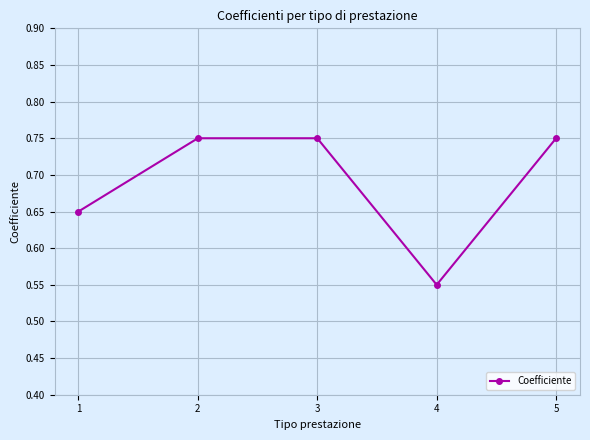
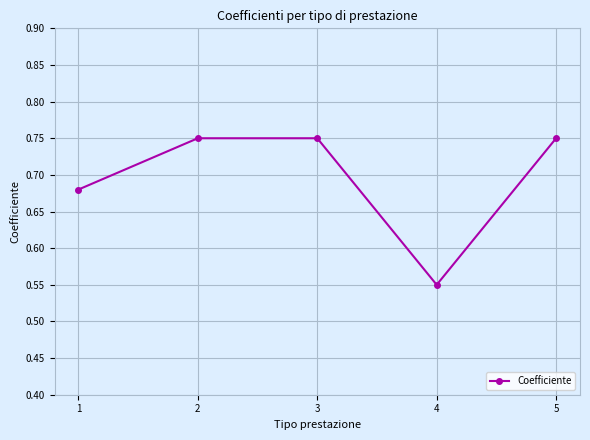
  {
-   "1": 0.65,
+   "1": 0.68,
    "2": 0.75,
    "3": 0.75,
    "4": 0.55,
    "5": 0.75
  }
